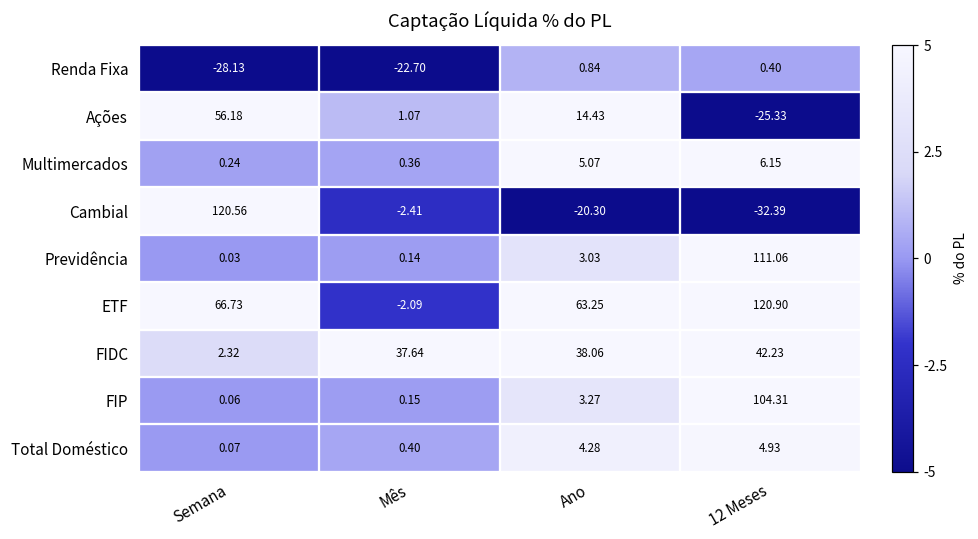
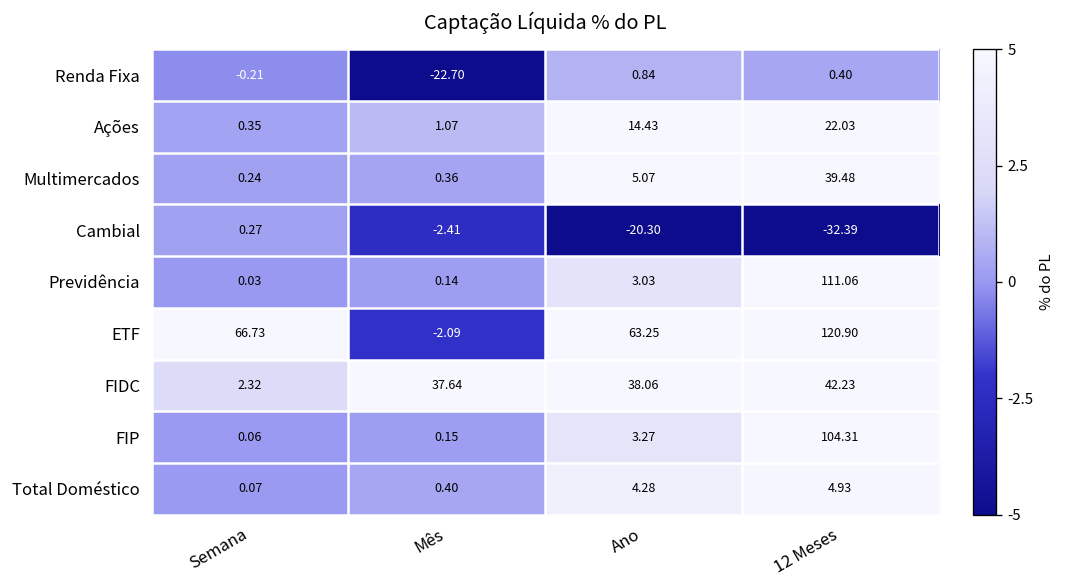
  {
    "Renda Fixa": {
-     "Semana": -28.13,
+     "Semana": -0.21,
      "Mês": -22.70,
      "Ano": 0.84,
      "12 Meses": 0.40
    },
    "Ações": {
-     "Semana": 56.18,
+     "Semana": 0.35,
      "Mês": 1.07,
      "Ano": 14.43,
-     "12 Meses": -25.33
+     "12 Meses": 22.03
    },
    "Multimercados": {
      "Semana": 0.24,
      "Mês": 0.36,
      "Ano": 5.07,
-     "12 Meses": 6.15
+     "12 Meses": 39.48
    },
    "Cambial": {
-     "Semana": 120.56,
+     "Semana": 0.27,
      "Mês": -2.41,
      "Ano": -20.30,
      "12 Meses": -32.39
    },
    "Previdência": {
      "Semana": 0.03,
      "Mês": 0.14,
      "Ano": 3.03,
      "12 Meses": 111.06
    },
    "ETF": {
      "Semana": 66.73,
      "Mês": -2.09,
      "Ano": 63.25,
      "12 Meses": 120.90
    },
    "FIDC": {
      "Semana": 2.32,
      "Mês": 37.64,
      "Ano": 38.06,
      "12 Meses": 42.23
    },
    "FIP": {
      "Semana": 0.06,
      "Mês": 0.15,
      "Ano": 3.27,
      "12 Meses": 104.31
    },
    "Total Doméstico": {
      "Semana": 0.07,
      "Mês": 0.40,
      "Ano": 4.28,
      "12 Meses": 4.93
    }
  }
